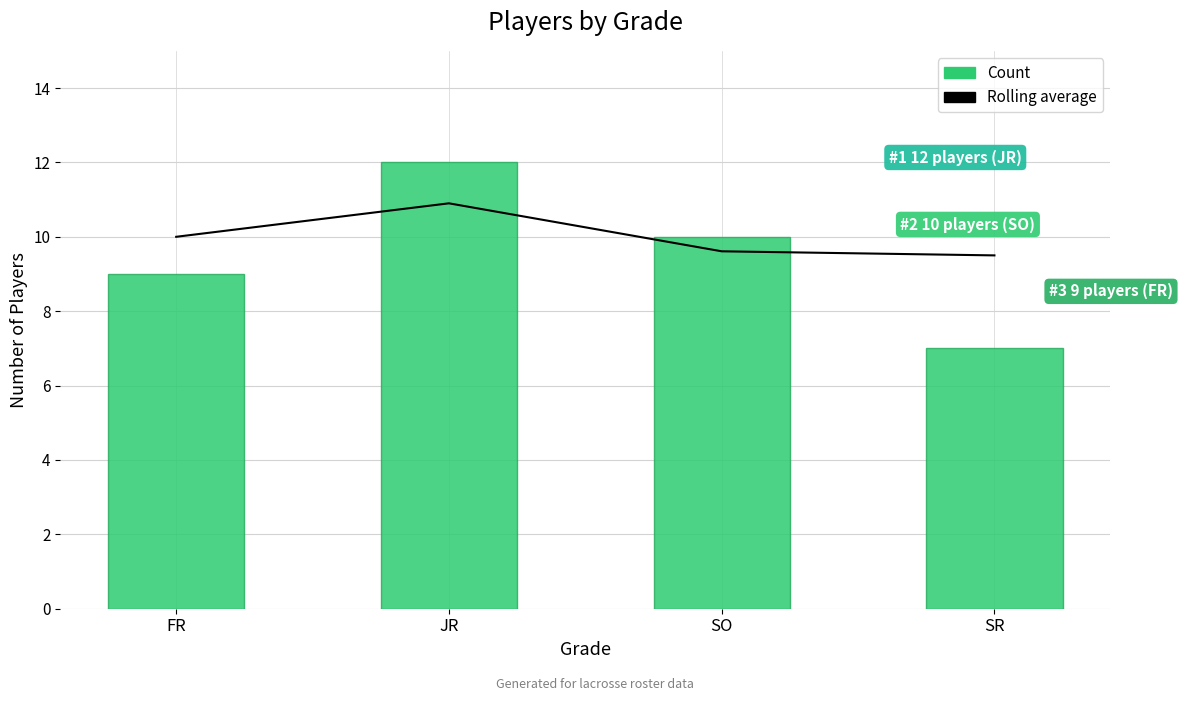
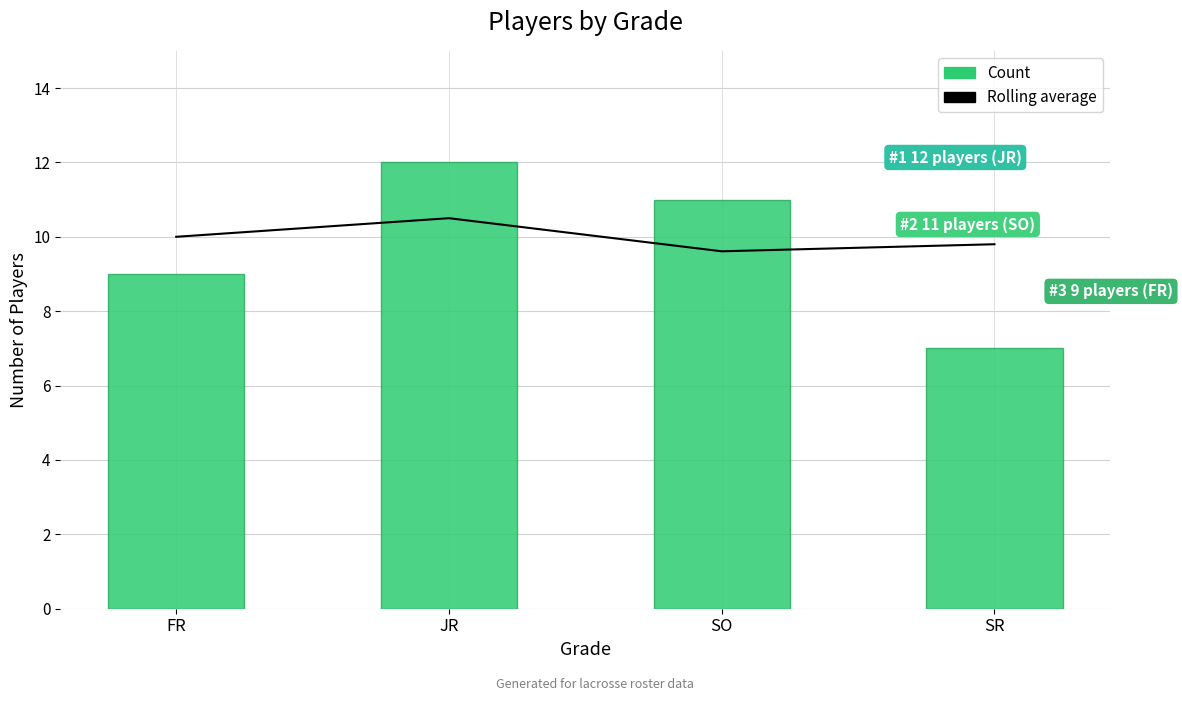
  {
    "Rolling average": {
      "FR": 10.0,
-     "JR": 10.9,
+     "JR": 10.5,
      "SO": 9.6,
-     "SR": 9.5
+     "SR": 9.8
    },
    "Count": {
-     "SO": 10
+     "SO": 11
    }
  }
